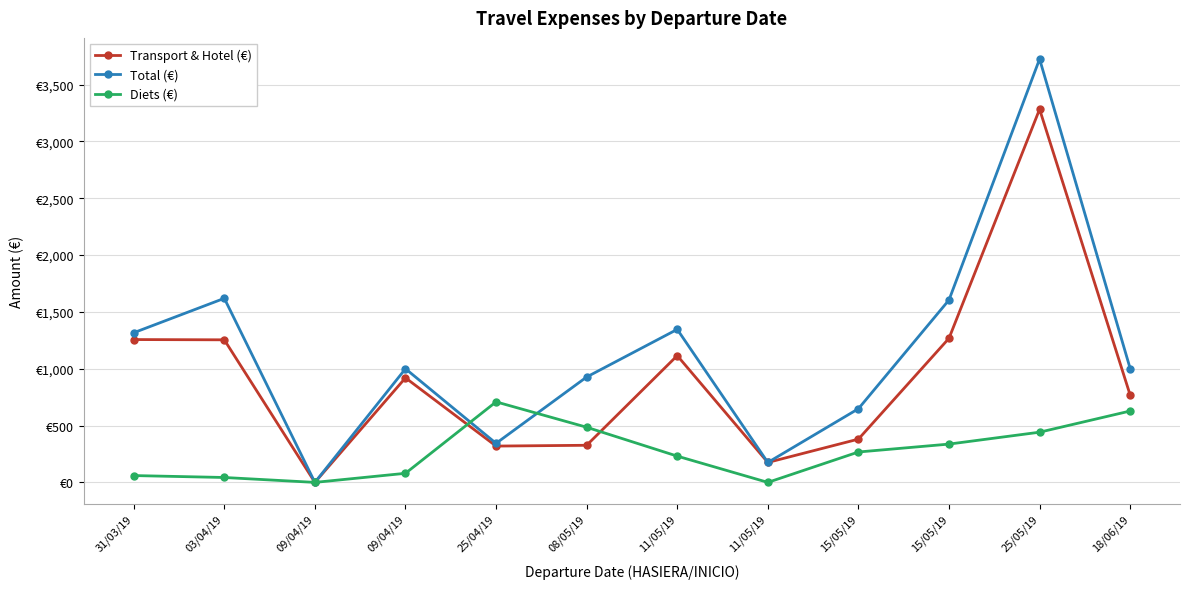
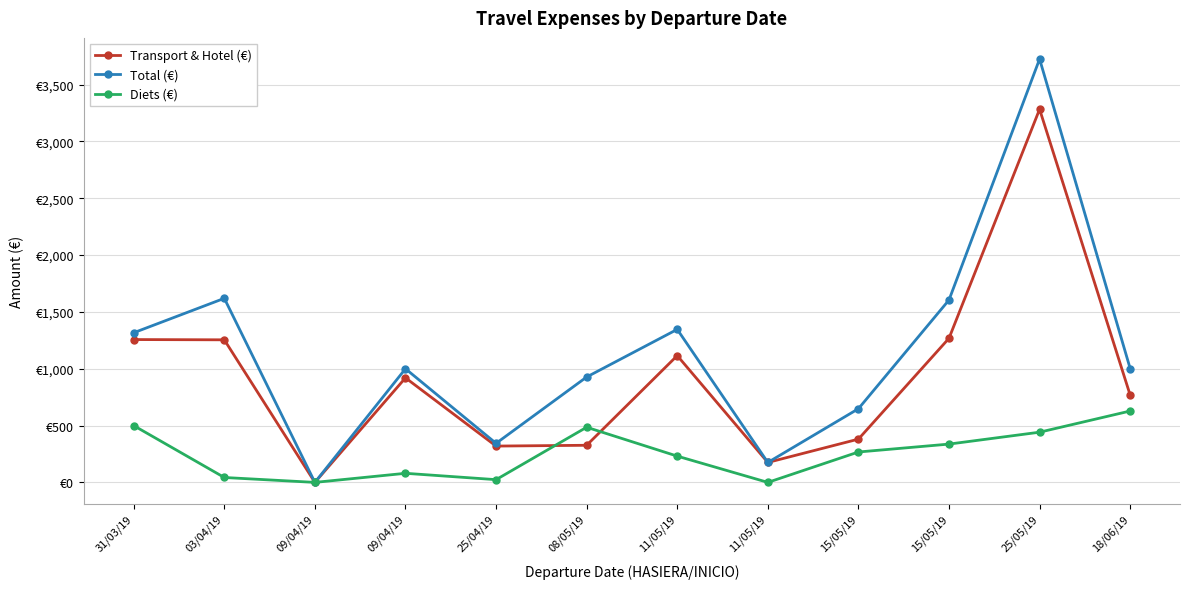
  {
    "Transport & Hotel (€)": {
      "31/03/19": "€1,260",
      "03/04/19": "€1,250",
      "25/04/19": "€320",
      "08/05/19": "€330",
      "25/05/19": "€3,280",
      "18/06/19": "€770"
    },
    "Total (€)": {
      "31/03/19": "€1,320",
      "03/04/19": "€1,620",
      "25/04/19": "€340",
      "08/05/19": "€930",
      "25/05/19": "€3,720",
      "18/06/19": "€1,000"
    },
    "Diets (€)": {
-     "31/03/19": "€60",
+     "31/03/19": "€500",
      "03/04/19": "€40",
-     "25/04/19": "€710",
+     "25/04/19": "€20",
      "08/05/19": "€490",
      "25/05/19": "€440",
      "18/06/19": "€630"
    }
  }
